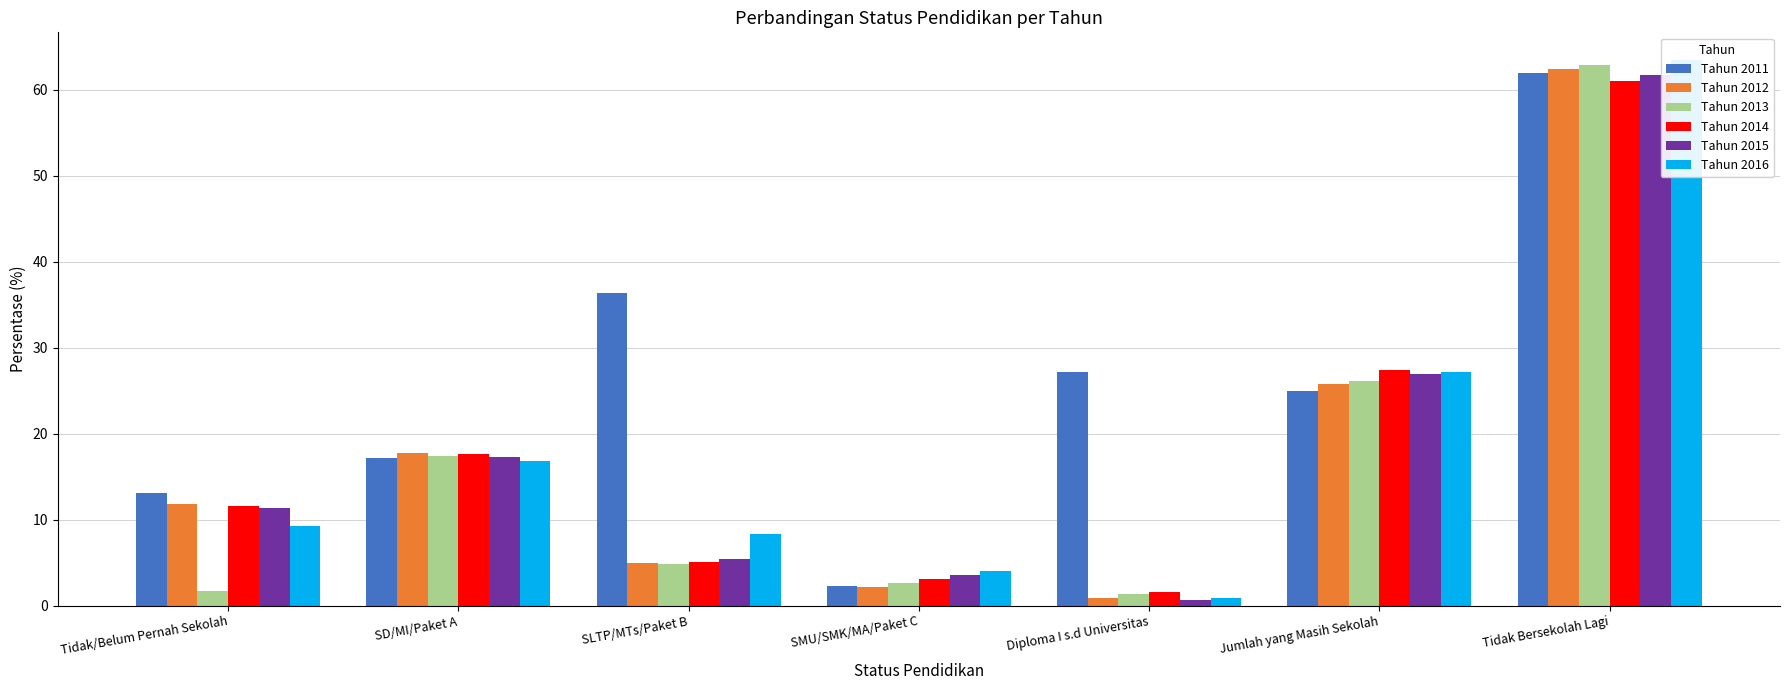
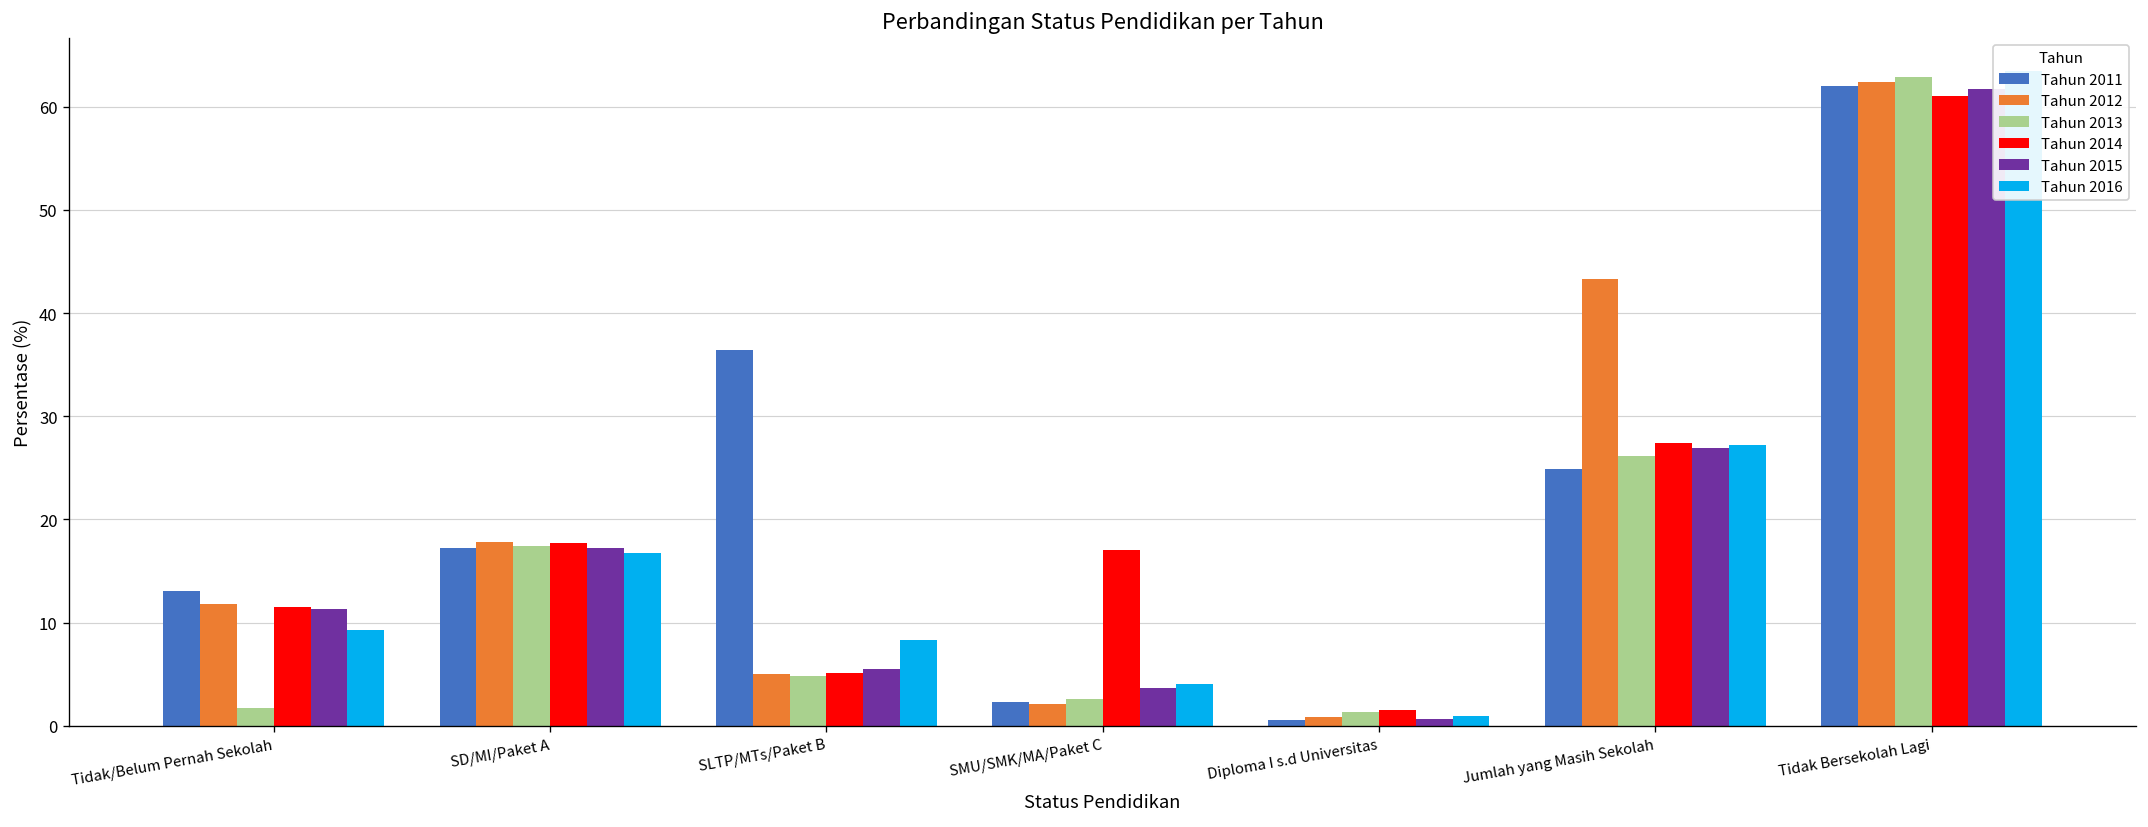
  {
    "Tahun 2011": {
      "Tidak/Belum Pernah Sekolah": 13,
      "SD/MI/Paket A": 17,
      "SLTP/MTs/Paket B": 36,
      "SMU/SMK/MA/Paket C": 2,
-     "Diploma I s.d Universitas": 27,
+     "Diploma I s.d Universitas": 1,
      "Jumlah yang Masih Sekolah": 25,
      "Tidak Bersekolah Lagi": 62
    },
    "Tahun 2012": {
      "Tidak/Belum Pernah Sekolah": 12,
      "SD/MI/Paket A": 18,
      "SLTP/MTs/Paket B": 5,
      "SMU/SMK/MA/Paket C": 2,
      "Diploma I s.d Universitas": 1,
-     "Jumlah yang Masih Sekolah": 26,
+     "Jumlah yang Masih Sekolah": 43,
      "Tidak Bersekolah Lagi": 62
    },
    "Tahun 2013": {
      "Tidak/Belum Pernah Sekolah": 2,
      "SD/MI/Paket A": 17,
      "SLTP/MTs/Paket B": 5,
      "SMU/SMK/MA/Paket C": 3,
      "Diploma I s.d Universitas": 1,
      "Jumlah yang Masih Sekolah": 26,
      "Tidak Bersekolah Lagi": 63
    },
    "Tahun 2014": {
      "Tidak/Belum Pernah Sekolah": 12,
      "SD/MI/Paket A": 18,
      "SLTP/MTs/Paket B": 5,
-     "SMU/SMK/MA/Paket C": 3,
+     "SMU/SMK/MA/Paket C": 17,
      "Diploma I s.d Universitas": 2,
      "Jumlah yang Masih Sekolah": 27,
      "Tidak Bersekolah Lagi": 61
    },
    "Tahun 2015": {
      "Tidak/Belum Pernah Sekolah": 11,
      "SD/MI/Paket A": 17,
      "SLTP/MTs/Paket B": 5,
      "SMU/SMK/MA/Paket C": 4,
      "Diploma I s.d Universitas": 1,
      "Jumlah yang Masih Sekolah": 27,
      "Tidak Bersekolah Lagi": 62
    },
    "Tahun 2016": {
      "Tidak/Belum Pernah Sekolah": 9,
      "SD/MI/Paket A": 17,
      "SLTP/MTs/Paket B": 8,
      "SMU/SMK/MA/Paket C": 4,
      "Diploma I s.d Universitas": 1,
      "Jumlah yang Masih Sekolah": 27
    }
  }
